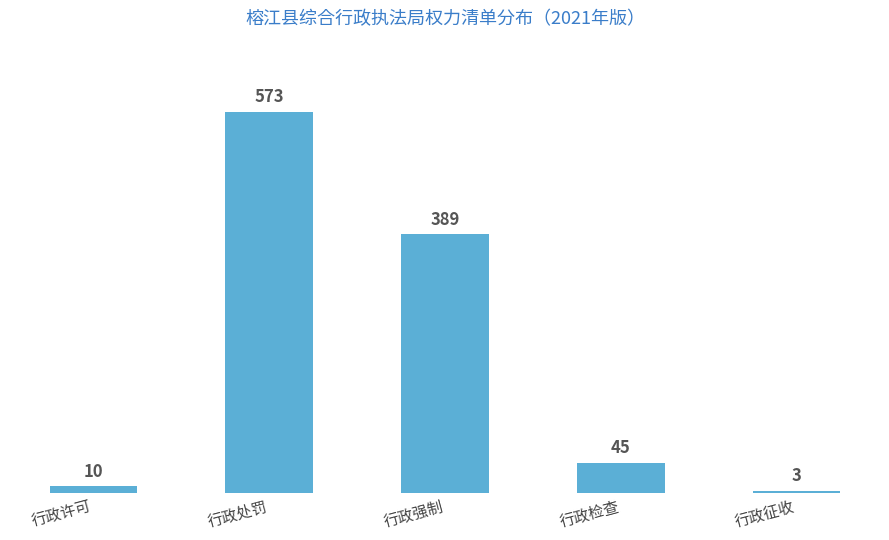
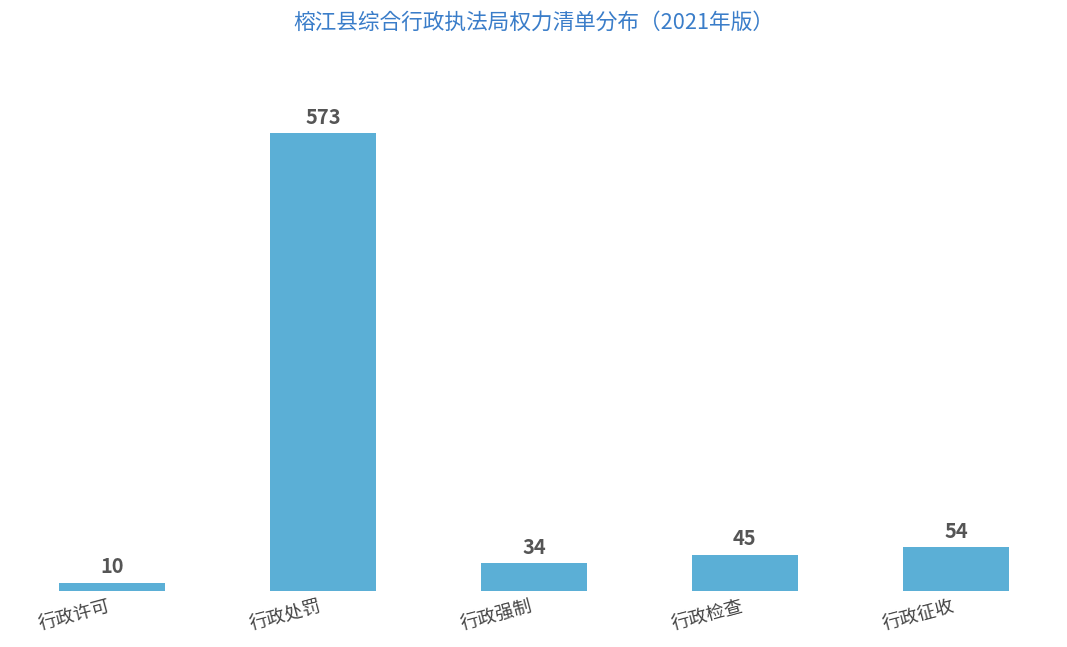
  {
    "行政许可": 10,
    "行政处罚": 573,
-   "行政强制": 389,
+   "行政强制": 34,
    "行政检查": 45,
-   "行政征收": 3
+   "行政征收": 54
  }
